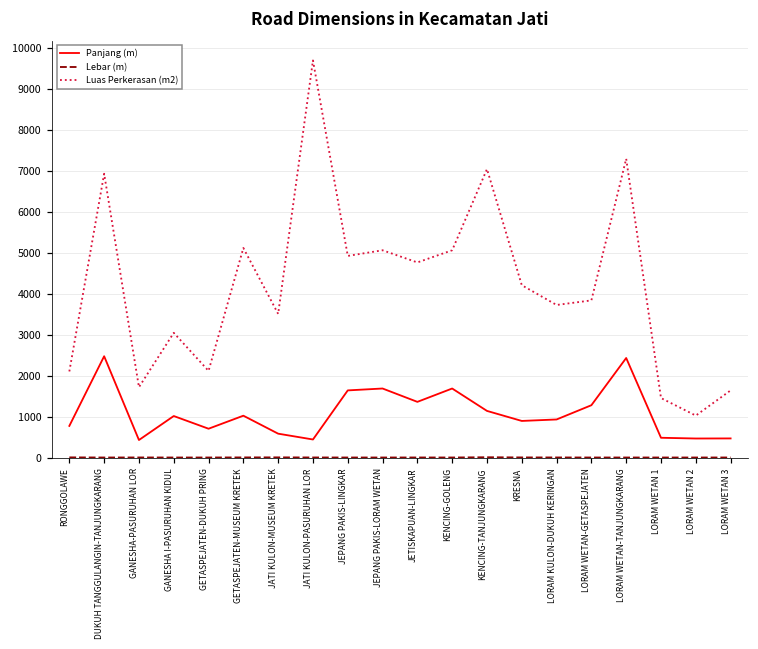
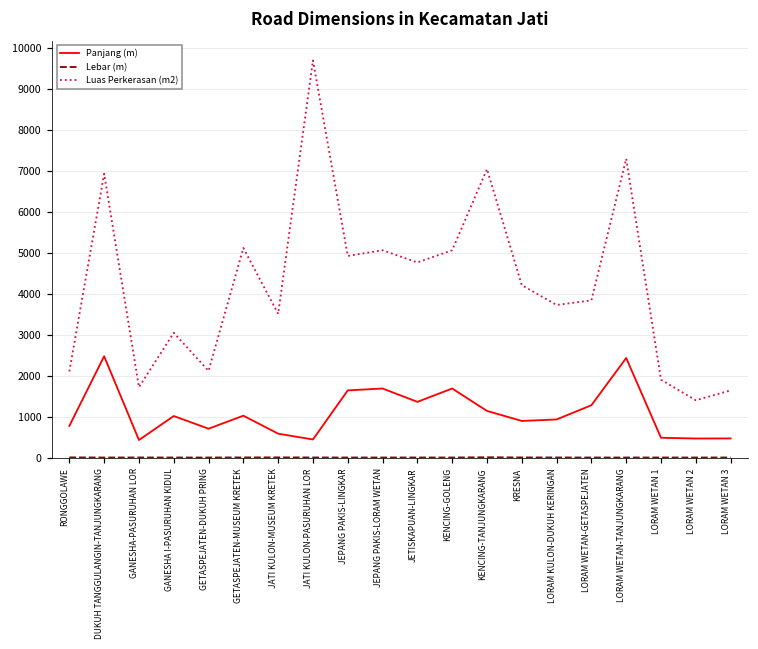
  {
    "Panjang (m)": {
      "RONGGOLAWE": 800,
      "DUKUH TANGGULANGIN-TANJUNGKARANG": 2500,
      "GANESHA-PASURUHAN LOR": 400,
      "GANESHA I-PASURUHAN KIDUL": 1000,
      "GETASPEJATEN-DUKUH PRING": 700,
      "GETASPEJATEN-MUSEUM KRETEK": 1000,
      "JATI KULON-MUSEUM KRETEK": 600,
      "JATI KULON-PASURUHAN LOR": 400,
      "JEPANG PAKIS-LINGKAR": 1600,
      "JEPANG PAKIS-LORAM WETAN": 1700,
      "JETISKAPUAN-LINGKAR": 1400,
      "KENCING-GOLENG": 1700,
      "KENCING-TANJUNGKARANG": 1100,
      "KRESNA": 900,
      "LORAM KULON-DUKUH KERINGAN": 900,
      "LORAM WETAN-GETASPEJATEN": 1300,
      "LORAM WETAN-TANJUNGKARANG": 2400,
      "LORAM WETAN 1": 500,
      "LORAM WETAN 2": 500,
      "LORAM WETAN 3": 500
    },
    "Lebar (m)": {
      "RONGGOLAWE": 0,
      "DUKUH TANGGULANGIN-TANJUNGKARANG": 0,
      "GANESHA-PASURUHAN LOR": 0,
      "GANESHA I-PASURUHAN KIDUL": 0,
      "GETASPEJATEN-DUKUH PRING": 0,
      "GETASPEJATEN-MUSEUM KRETEK": 0,
      "JATI KULON-MUSEUM KRETEK": 0,
      "JATI KULON-PASURUHAN LOR": 0,
      "JEPANG PAKIS-LINGKAR": 0,
      "JEPANG PAKIS-LORAM WETAN": 0,
      "JETISKAPUAN-LINGKAR": 0,
      "KENCING-GOLENG": 0,
      "KENCING-TANJUNGKARANG": 0,
      "KRESNA": 0,
      "LORAM KULON-DUKUH KERINGAN": 0,
      "LORAM WETAN-GETASPEJATEN": 0,
      "LORAM WETAN-TANJUNGKARANG": 0,
      "LORAM WETAN 1": 0,
      "LORAM WETAN 2": 0,
      "LORAM WETAN 3": 0
    },
    "Luas Perkerasan (m2)": {
      "RONGGOLAWE": 2100,
      "DUKUH TANGGULANGIN-TANJUNGKARANG": 6900,
      "GANESHA-PASURUHAN LOR": 1700,
      "GANESHA I-PASURUHAN KIDUL": 3000,
      "GETASPEJATEN-DUKUH PRING": 2100,
      "GETASPEJATEN-MUSEUM KRETEK": 5100,
      "JATI KULON-MUSEUM KRETEK": 3500,
      "JATI KULON-PASURUHAN LOR": 9700,
      "JEPANG PAKIS-LINGKAR": 4900,
      "JEPANG PAKIS-LORAM WETAN": 5100,
      "JETISKAPUAN-LINGKAR": 4800,
      "KENCING-GOLENG": 5100,
      "KENCING-TANJUNGKARANG": 7000,
      "KRESNA": 4200,
      "LORAM KULON-DUKUH KERINGAN": 3700,
      "LORAM WETAN-GETASPEJATEN": 3800,
      "LORAM WETAN-TANJUNGKARANG": 7300,
-     "LORAM WETAN 1": 1500,
-     "LORAM WETAN 2": 1000,
+     "LORAM WETAN 1": 1900,
+     "LORAM WETAN 2": 1400,
      "LORAM WETAN 3": 1600
    }
  }
